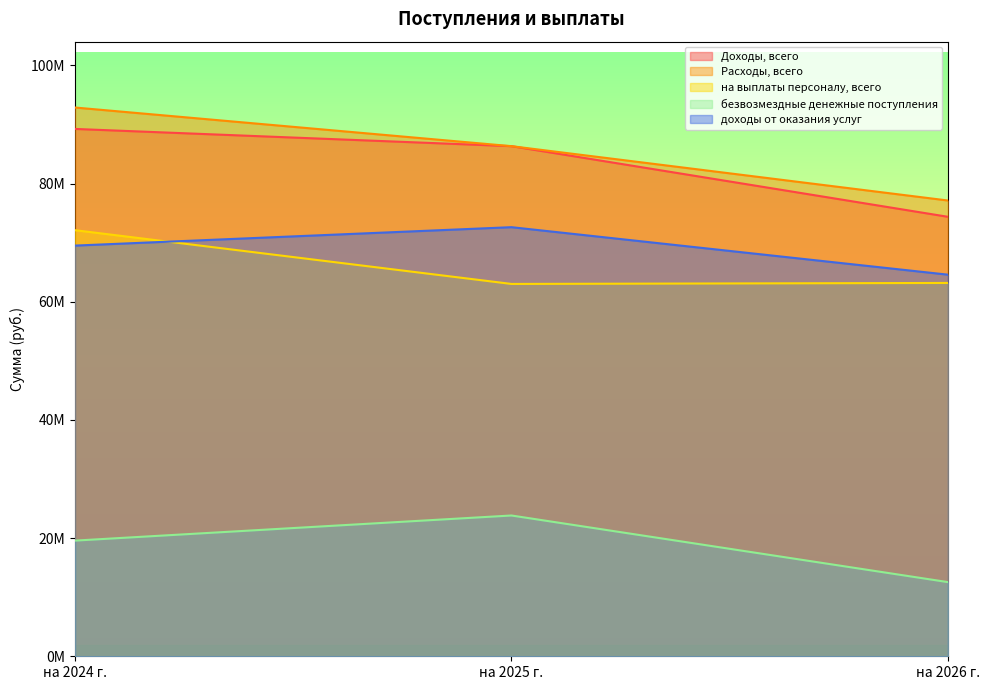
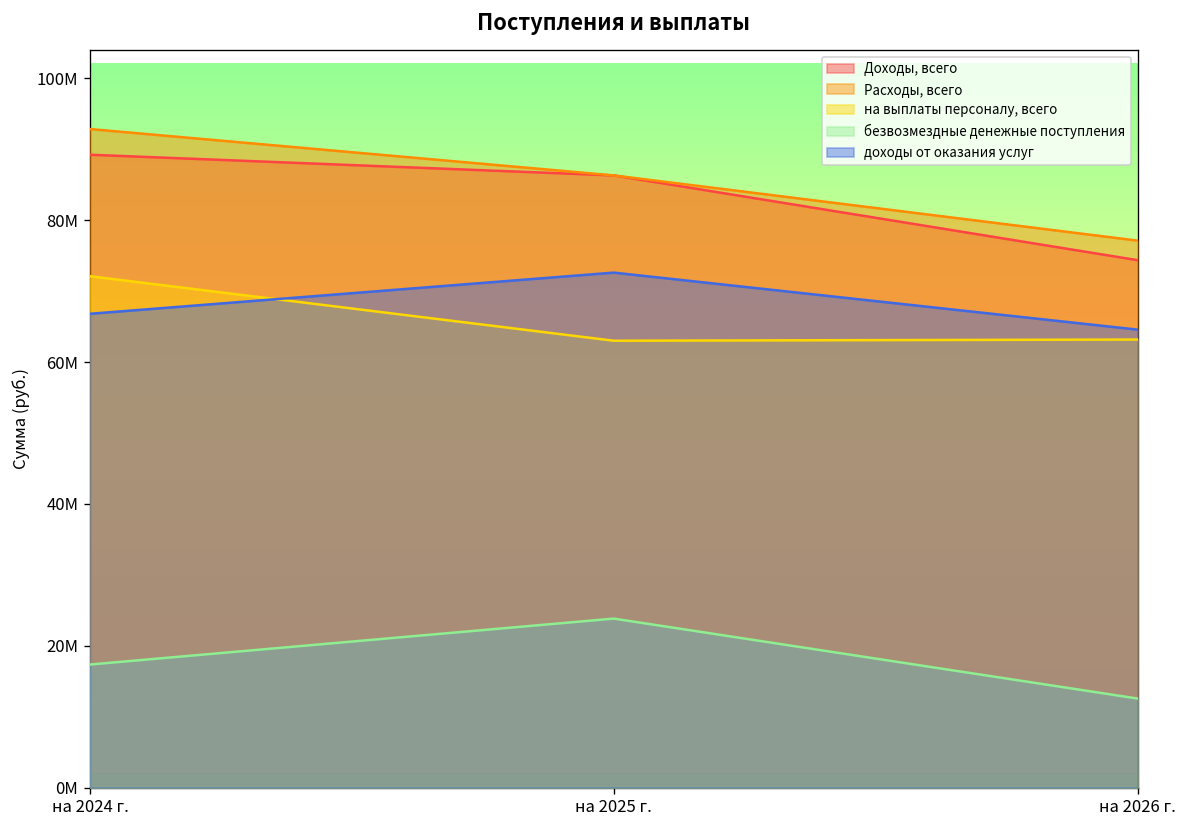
  {
    "Доходы, всего": {
      "на 2024 г.": 89000000,
      "на 2026 г.": 74000000
    },
    "безвозмездные денежные поступления": {
-     "на 2024 г.": 20000000,
+     "на 2024 г.": 17000000,
      "на 2025 г.": 24000000,
      "на 2026 г.": 13000000
    },
    "доходы от оказания услуг": {
-     "на 2024 г.": 69000000,
+     "на 2024 г.": 67000000,
      "на 2025 г.": 73000000,
      "на 2026 г.": 65000000
    }
  }
